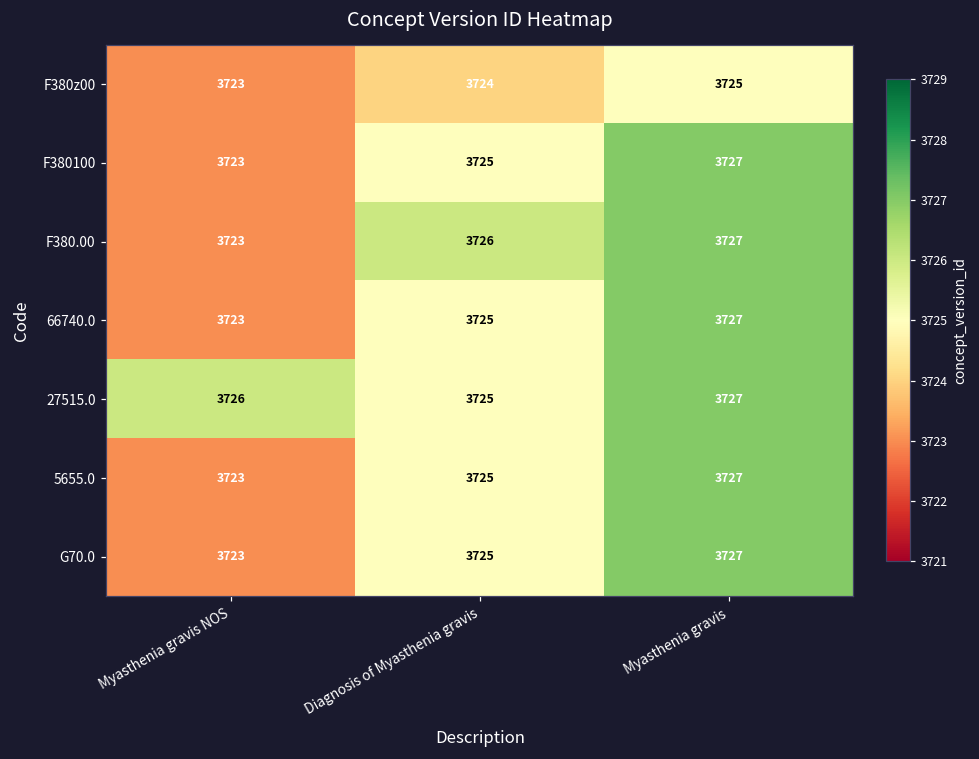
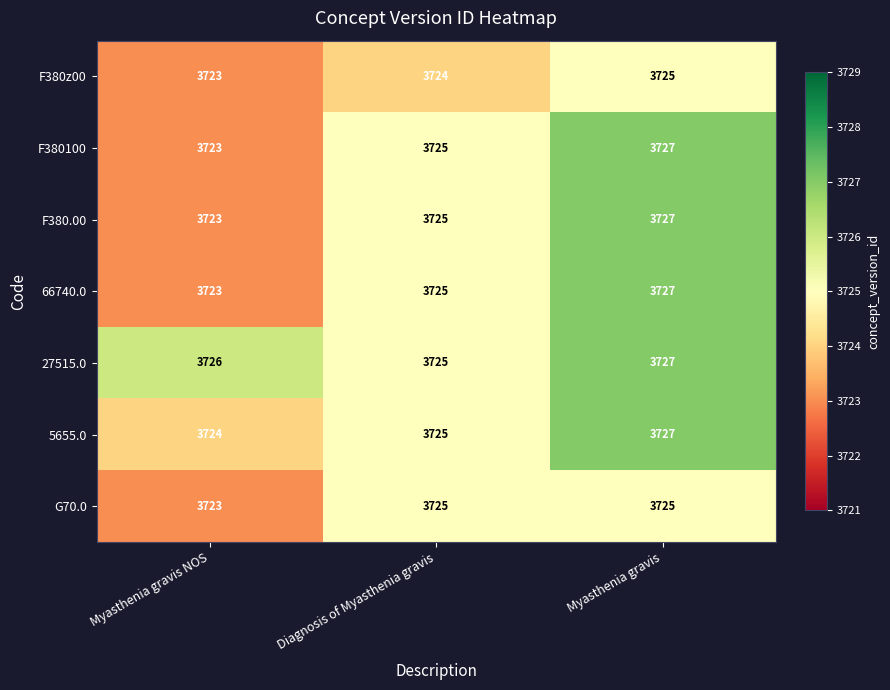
  {
    "F380z00": {
      "Myasthenia gravis NOS": 3723,
      "Diagnosis of Myasthenia gravis": 3724,
      "Myasthenia gravis": 3725
    },
    "F380100": {
      "Myasthenia gravis NOS": 3723,
      "Diagnosis of Myasthenia gravis": 3725,
      "Myasthenia gravis": 3727
    },
    "F380.00": {
      "Myasthenia gravis NOS": 3723,
-     "Diagnosis of Myasthenia gravis": 3726,
+     "Diagnosis of Myasthenia gravis": 3725,
      "Myasthenia gravis": 3727
    },
    "66740.0": {
      "Myasthenia gravis NOS": 3723,
      "Diagnosis of Myasthenia gravis": 3725,
      "Myasthenia gravis": 3727
    },
    "27515.0": {
      "Myasthenia gravis NOS": 3726,
      "Diagnosis of Myasthenia gravis": 3725,
      "Myasthenia gravis": 3727
    },
    "5655.0": {
-     "Myasthenia gravis NOS": 3723,
+     "Myasthenia gravis NOS": 3724,
      "Diagnosis of Myasthenia gravis": 3725,
      "Myasthenia gravis": 3727
    },
    "G70.0": {
      "Myasthenia gravis NOS": 3723,
      "Diagnosis of Myasthenia gravis": 3725,
-     "Myasthenia gravis": 3727
+     "Myasthenia gravis": 3725
    }
  }
